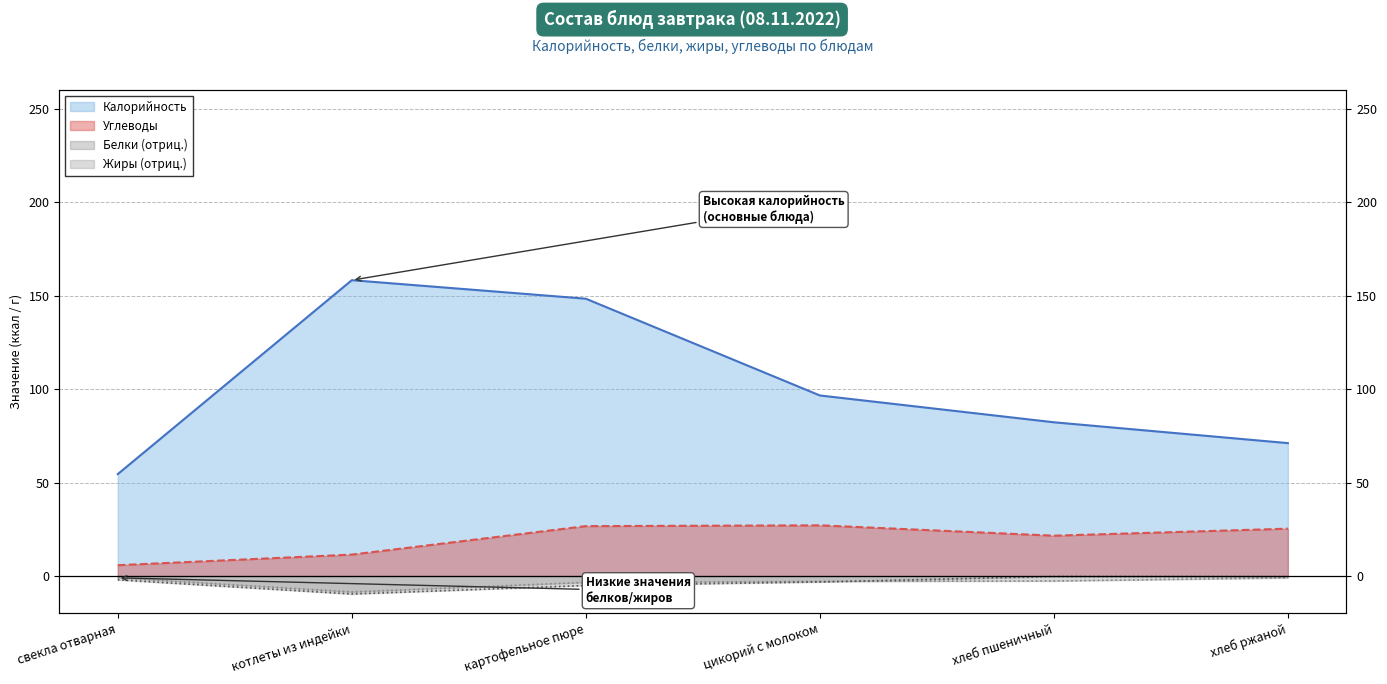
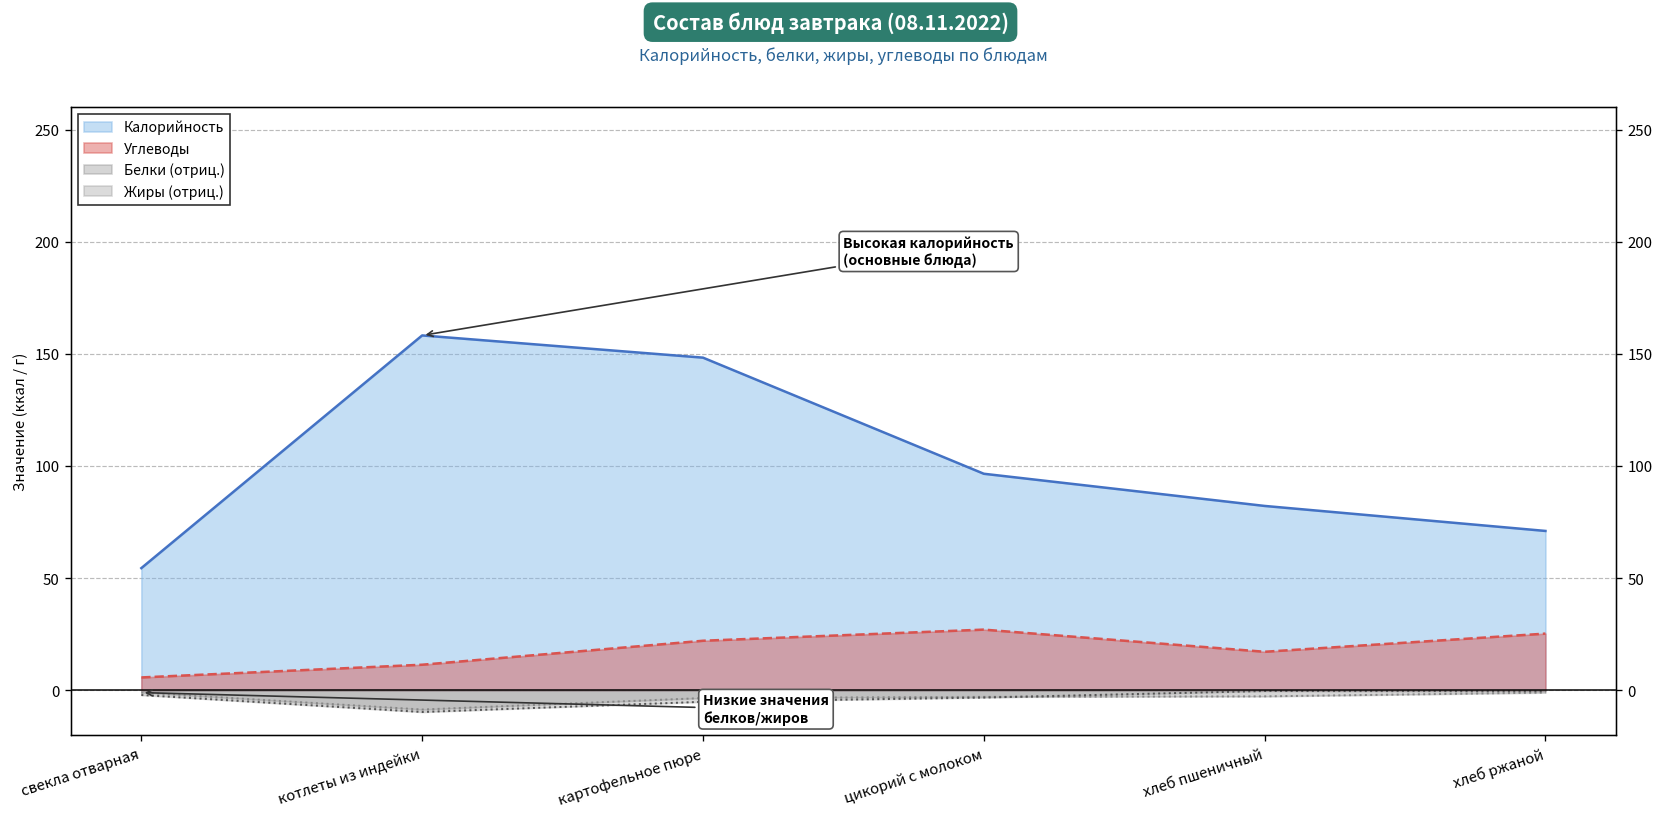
  {
    "Углеводы": {
      "свекла отварная": 6,
      "котлеты из индейки": 11,
-     "картофельное пюре": 27,
+     "картофельное пюре": 22,
      "цикорий с молоком": 27,
-     "хлеб пшеничный": 22,
+     "хлеб пшеничный": 17,
      "хлеб ржаной": 25
    }
  }
